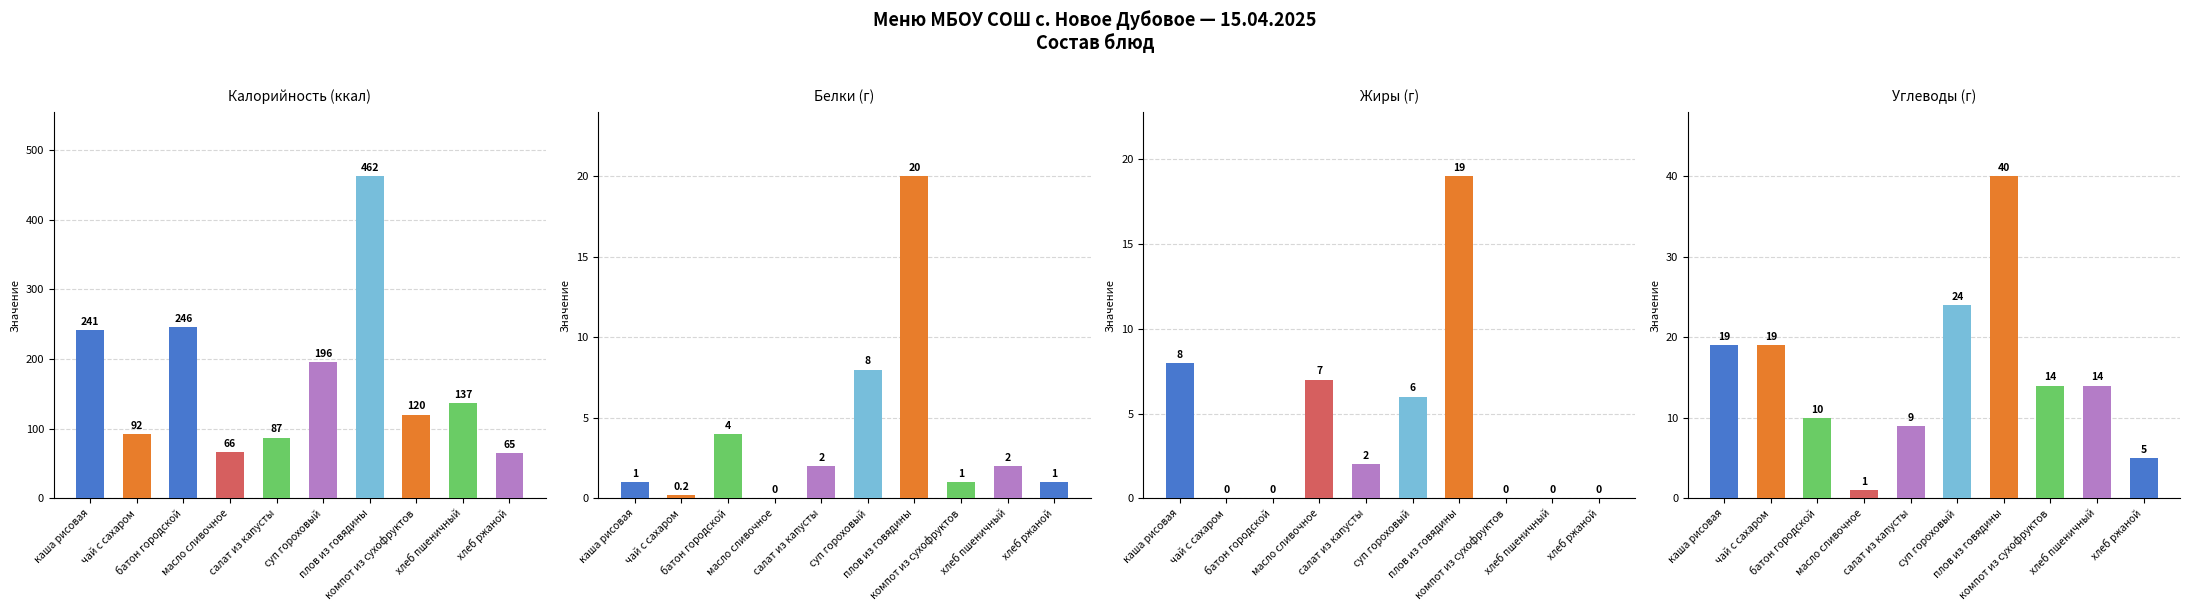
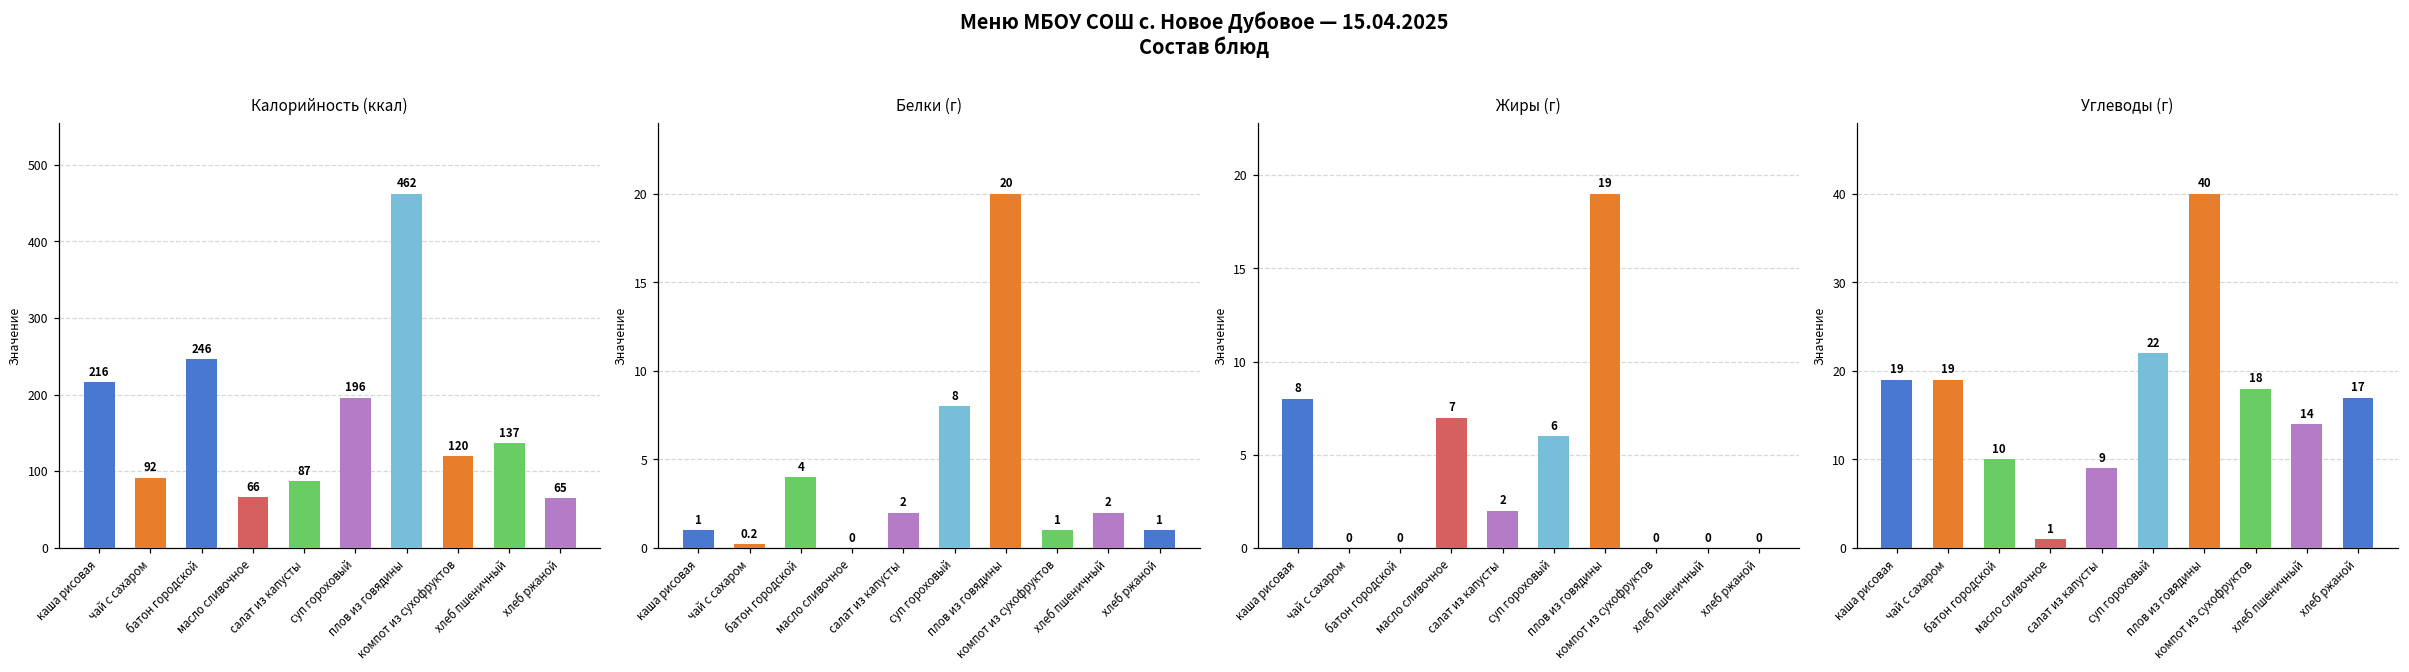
  {
    "Калорийность (ккал)": {
-     "каша рисовая": 241,
+     "каша рисовая": 216,
      "чай с сахаром": 92,
      "батон городской": 246,
      "масло сливочное": 66,
      "салат из капусты": 87,
      "суп гороховый": 196,
      "плов из говядины": 462,
      "компот из сухофруктов": 120,
      "хлеб пшеничный": 137,
      "хлеб ржаной": 65
    },
    "Белки (г)": {
      "каша рисовая": 1,
      "чай с сахаром": 0.2,
      "батон городской": 4,
      "масло сливочное": 0,
      "салат из капусты": 2,
      "суп гороховый": 8,
      "плов из говядины": 20,
      "компот из сухофруктов": 1,
      "хлеб пшеничный": 2,
      "хлеб ржаной": 1
    },
    "Жиры (г)": {
      "каша рисовая": 8,
      "чай с сахаром": 0,
      "батон городской": 0,
      "масло сливочное": 7,
      "салат из капусты": 2,
      "суп гороховый": 6,
      "плов из говядины": 19,
      "компот из сухофруктов": 0,
      "хлеб пшеничный": 0,
      "хлеб ржаной": 0
    },
    "Углеводы (г)": {
      "каша рисовая": 19,
      "чай с сахаром": 19,
      "батон городской": 10,
      "масло сливочное": 1,
      "салат из капусты": 9,
-     "суп гороховый": 24,
+     "суп гороховый": 22,
      "плов из говядины": 40,
-     "компот из сухофруктов": 14,
+     "компот из сухофруктов": 18,
      "хлеб пшеничный": 14,
-     "хлеб ржаной": 5
+     "хлеб ржаной": 17
    }
  }
